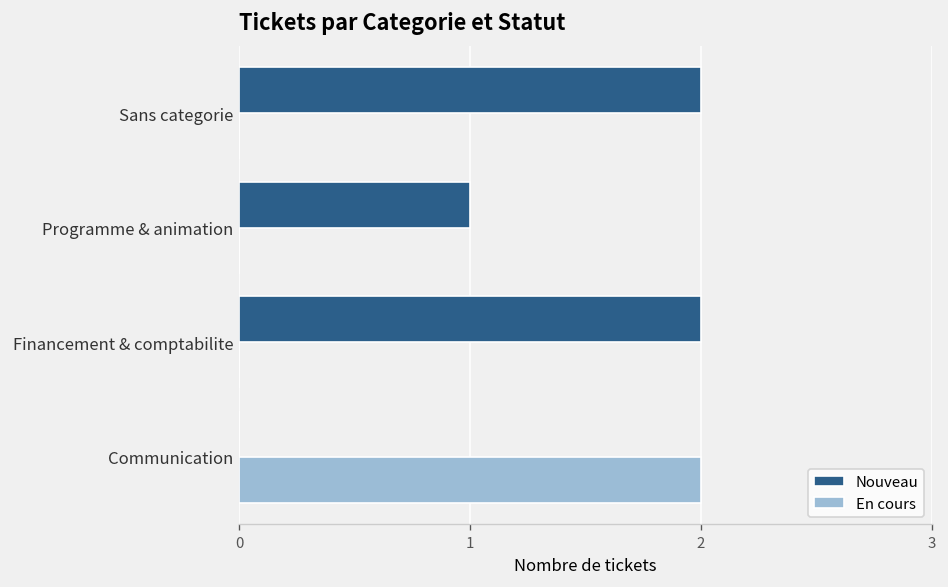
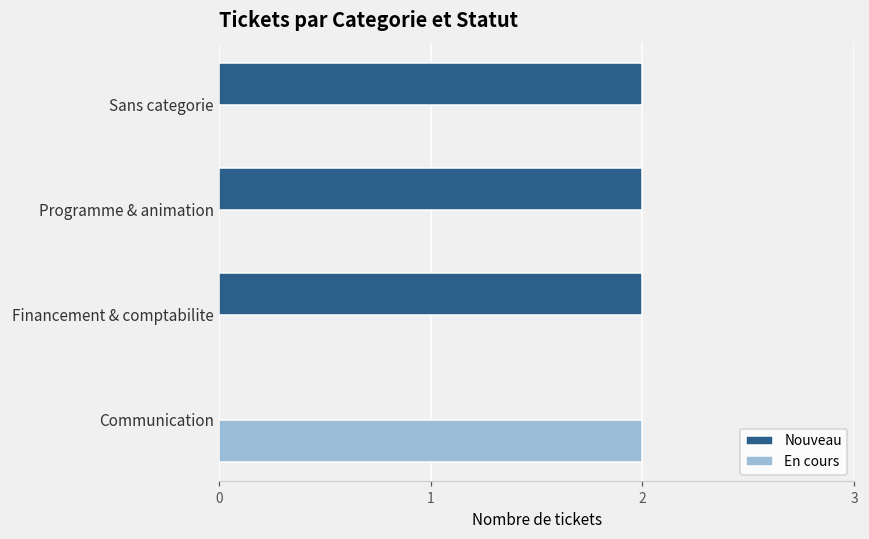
  {
    "Nouveau": {
      "Sans categorie": 2,
-     "Programme & animation": 1,
+     "Programme & animation": 2,
      "Financement & comptabilite": 2,
      "Communication": 0
    },
    "En cours": {
      "Sans categorie": 0,
      "Programme & animation": 0,
      "Financement & comptabilite": 0,
      "Communication": 2
    }
  }
